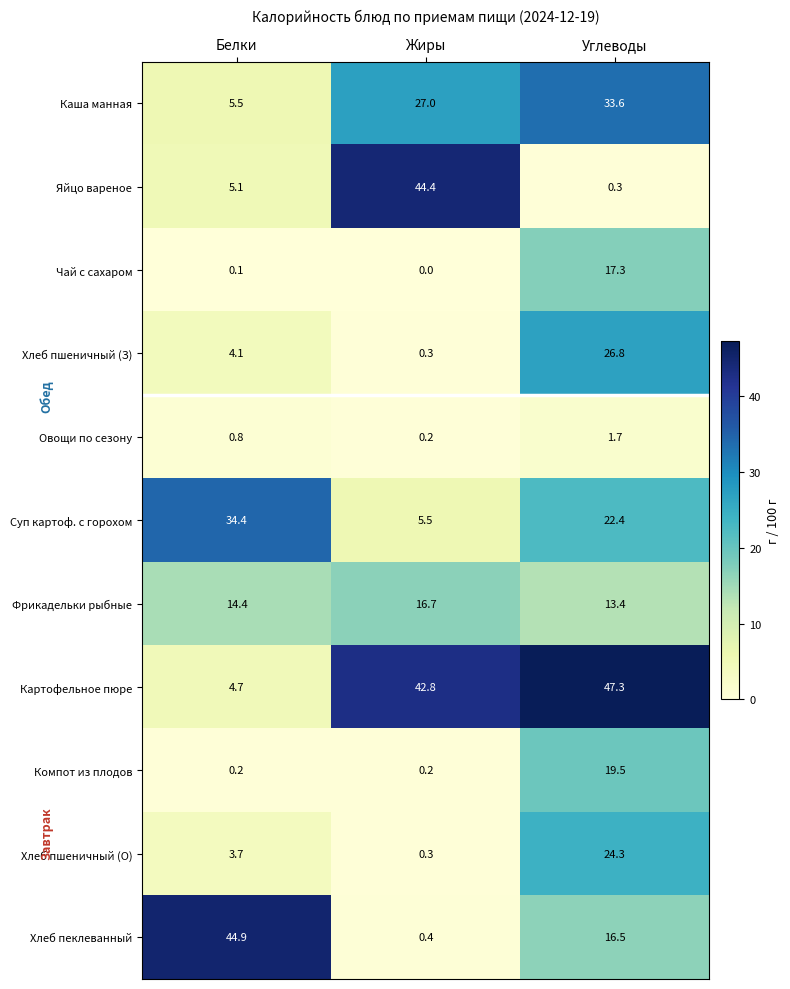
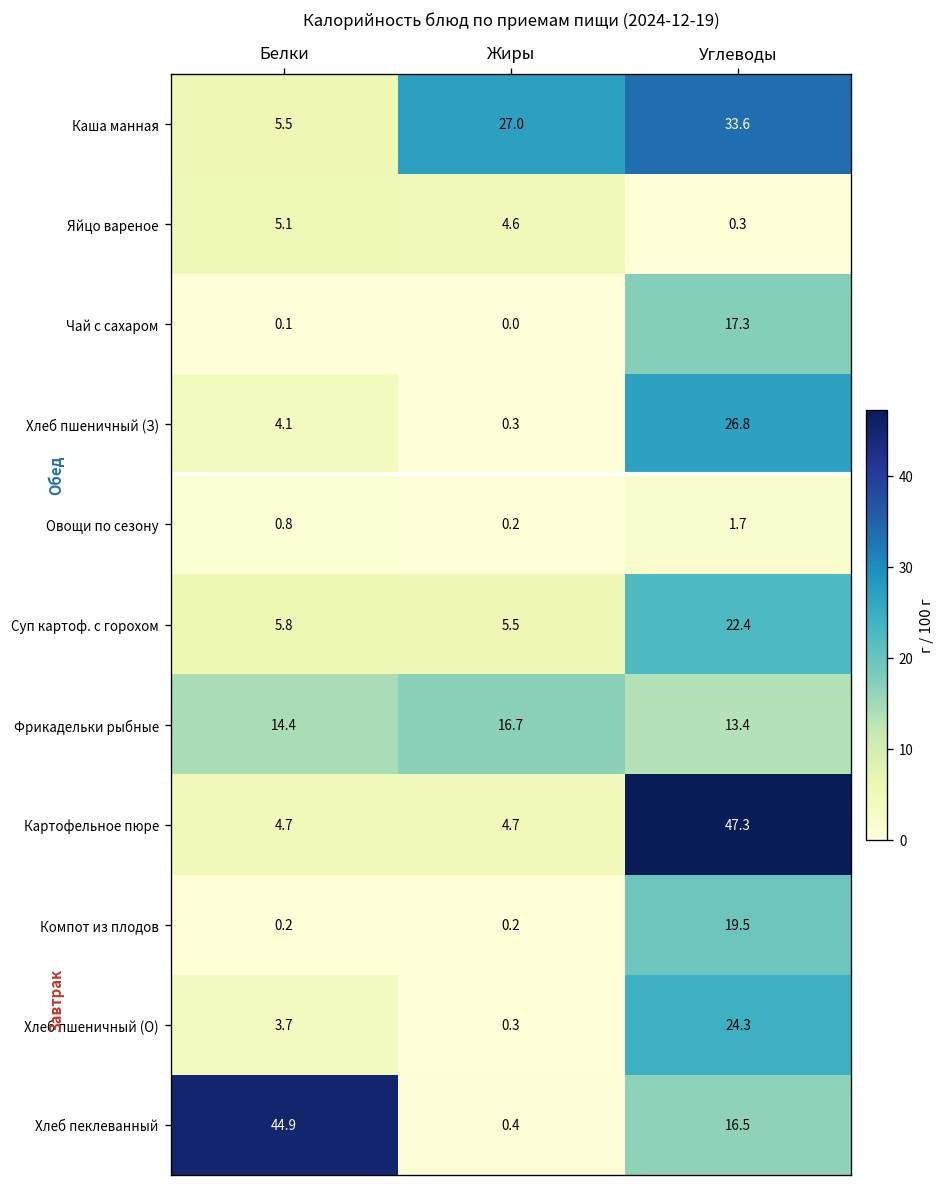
  {
    "Каша манная": {
      "Белки": 5.5,
      "Жиры": 27.0,
      "Углеводы": 33.6
    },
    "Яйцо вареное": {
      "Белки": 5.1,
-     "Жиры": 44.4,
+     "Жиры": 4.6,
      "Углеводы": 0.3
    },
    "Чай с сахаром": {
      "Белки": 0.1,
      "Жиры": 0.0,
      "Углеводы": 17.3
    },
    "Хлеб пшеничный (З)": {
      "Белки": 4.1,
      "Жиры": 0.3,
      "Углеводы": 26.8
    },
    "Овощи по сезону": {
      "Белки": 0.8,
      "Жиры": 0.2,
      "Углеводы": 1.7
    },
    "Суп картоф. с горохом": {
-     "Белки": 34.4,
+     "Белки": 5.8,
      "Жиры": 5.5,
      "Углеводы": 22.4
    },
    "Фрикадельки рыбные": {
      "Белки": 14.4,
      "Жиры": 16.7,
      "Углеводы": 13.4
    },
    "Картофельное пюре": {
      "Белки": 4.7,
-     "Жиры": 42.8,
+     "Жиры": 4.7,
      "Углеводы": 47.3
    },
    "Компот из плодов": {
      "Белки": 0.2,
      "Жиры": 0.2,
      "Углеводы": 19.5
    },
    "Хлеб пшеничный (О)": {
      "Белки": 3.7,
      "Жиры": 0.3,
      "Углеводы": 24.3
    },
    "Хлеб пеклеванный": {
      "Белки": 44.9,
      "Жиры": 0.4,
      "Углеводы": 16.5
    }
  }
